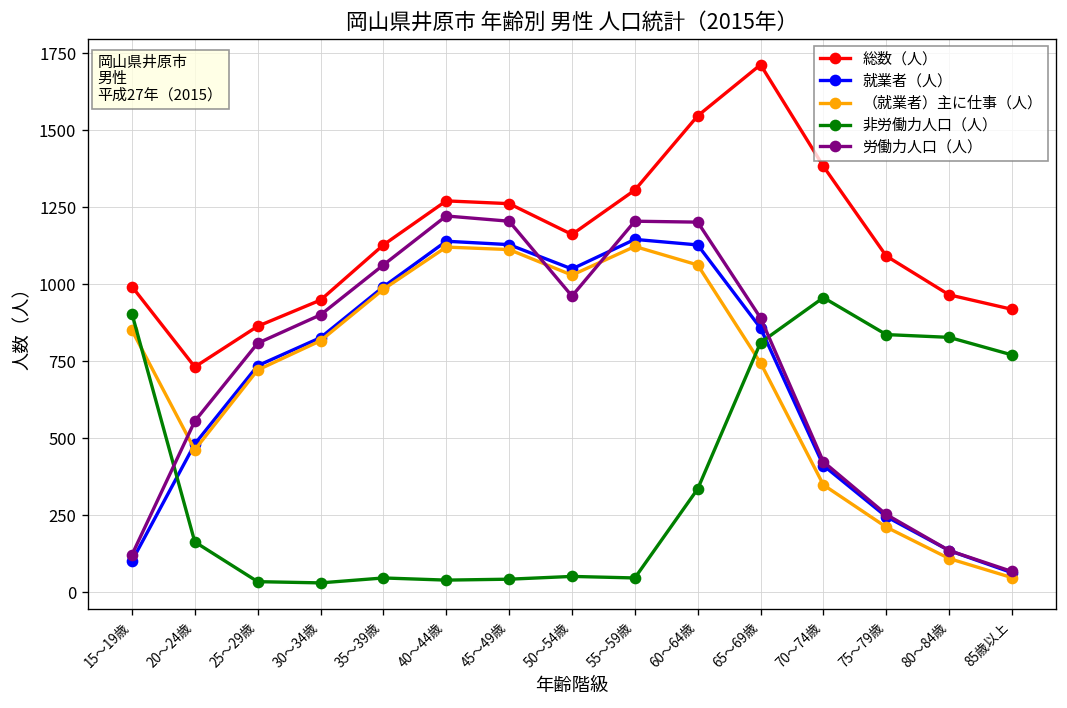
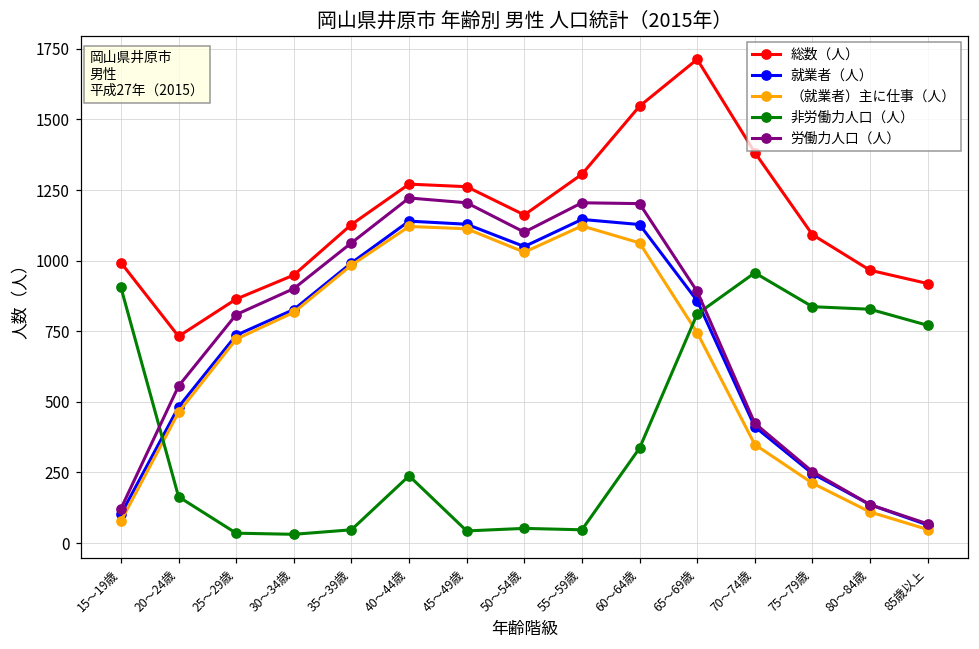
  {
    "総数（人）": {
      "15～19歳": 990,
      "20～24歳": 730,
      "25～29歳": 860,
      "30～34歳": 950,
      "35～39歳": 1130,
      "40～44歳": 1270,
      "45～49歳": 1260,
      "50～54歳": 1160,
      "55～59歳": 1310,
      "60～64歳": 1550,
      "65～69歳": 1710,
      "75～79歳": 1090,
      "80～84歳": 970,
      "85歳以上": 920
    },
    "就業者（人）": {
      "15～19歳": 100,
      "20～24歳": 480,
      "25～29歳": 740,
      "30～34歳": 830,
      "40～44歳": 1140,
      "45～49歳": 1130,
      "50～54歳": 1050,
      "55～59歳": 1150,
      "60～64歳": 1130,
      "65～69歳": 860,
      "70～74歳": 410
    },
    "（就業者）主に仕事（人）": {
-     "15～19歳": 850,
+     "15～19歳": 80,
      "20～24歳": 460,
      "25～29歳": 720,
      "30～34歳": 820,
      "40～44歳": 1120,
      "45～49歳": 1110,
      "50～54歳": 1030,
      "55～59歳": 1120,
      "60～64歳": 1060,
      "65～69歳": 750,
      "70～74歳": 350,
      "75～79歳": 210,
      "80～84歳": 110,
      "85歳以上": 50
    },
    "非労働力人口（人）": {
      "15～19歳": 910,
      "20～24歳": 160,
      "25～29歳": 40,
      "30～34歳": 30,
      "35～39歳": 50,
-     "40～44歳": 40,
+     "40～44歳": 240,
      "45～49歳": 40,
      "50～54歳": 50,
      "55～59歳": 50,
      "60～64歳": 340,
      "65～69歳": 810,
      "70～74歳": 960,
      "75～79歳": 840,
      "80～84歳": 830,
      "85歳以上": 770
    },
    "労働力人口（人）": {
      "15～19歳": 120,
      "20～24歳": 560,
      "25～29歳": 810,
      "30～34歳": 900,
      "35～39歳": 1060,
      "40～44歳": 1220,
      "45～49歳": 1210,
-     "50～54歳": 960,
+     "50～54歳": 1100,
      "55～59歳": 1210,
      "60～64歳": 1200,
      "65～69歳": 890,
      "70～74歳": 420
    }
  }
